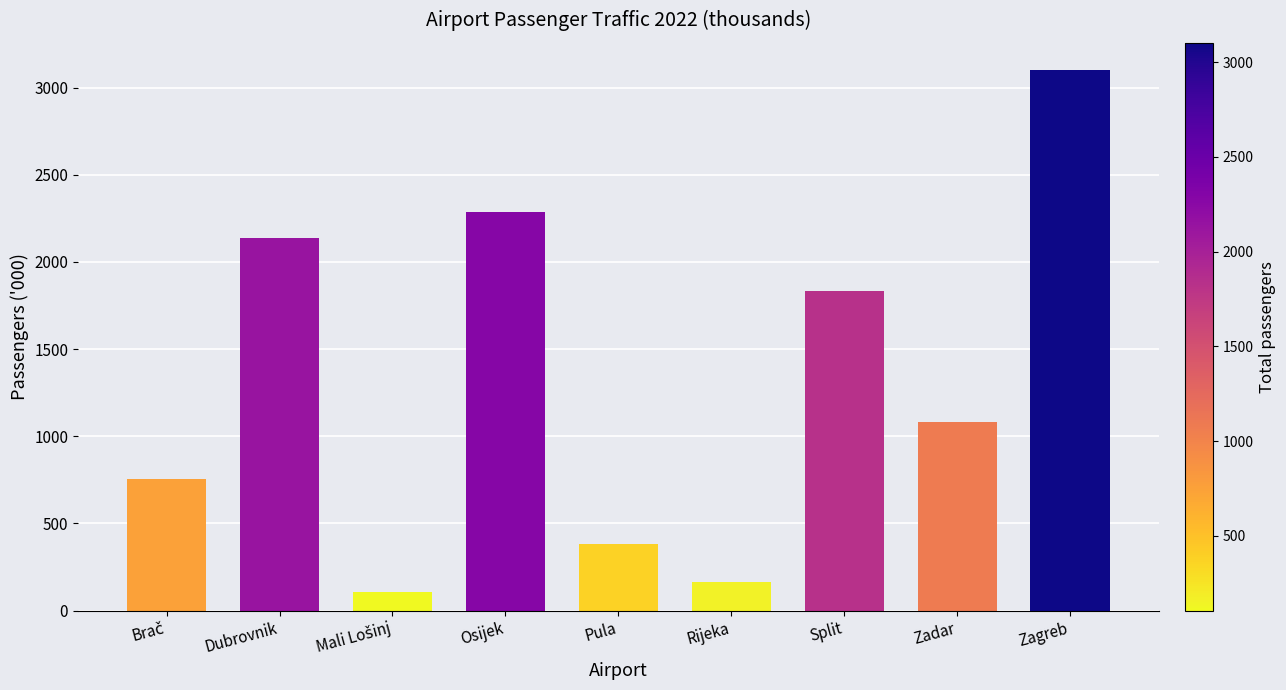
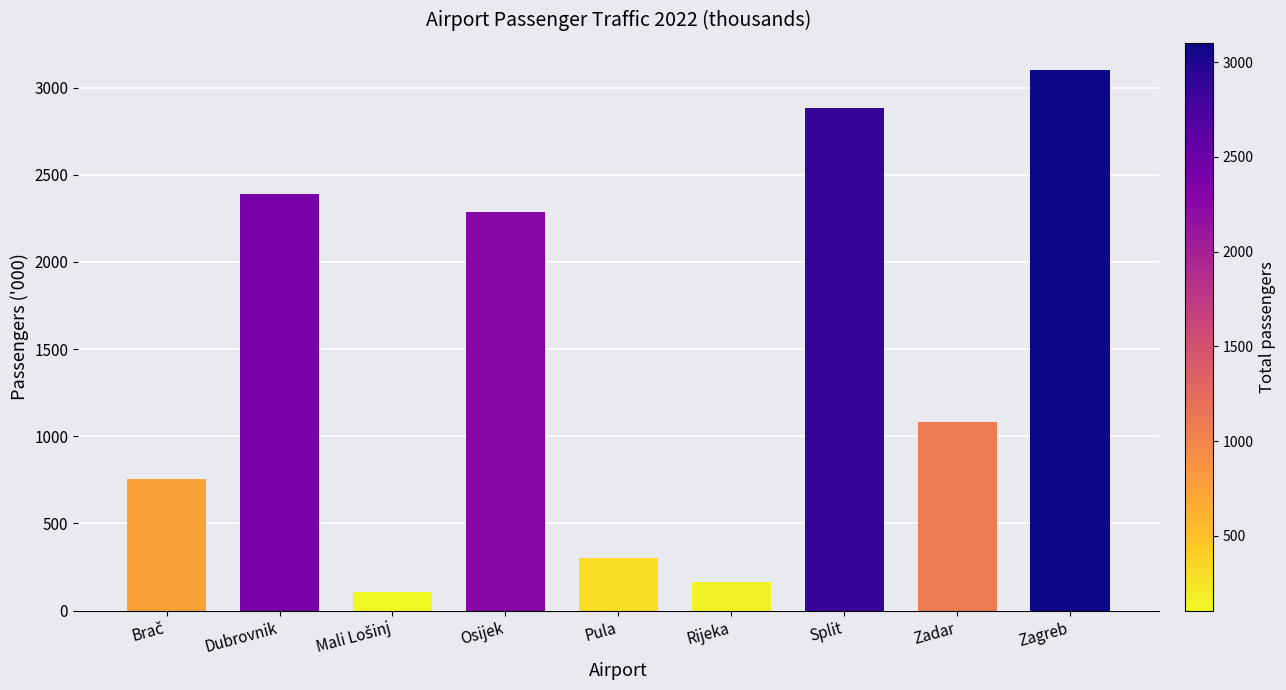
  {
    "Brač": 760,
-   "Dubrovnik": 2140,
+   "Dubrovnik": 2390,
    "Mali Lošinj": 110,
    "Osijek": 2290,
-   "Pula": 380,
+   "Pula": 300,
    "Rijeka": 160,
-   "Split": 1830,
+   "Split": 2890,
    "Zadar": 1080,
    "Zagreb": 3100
  }
